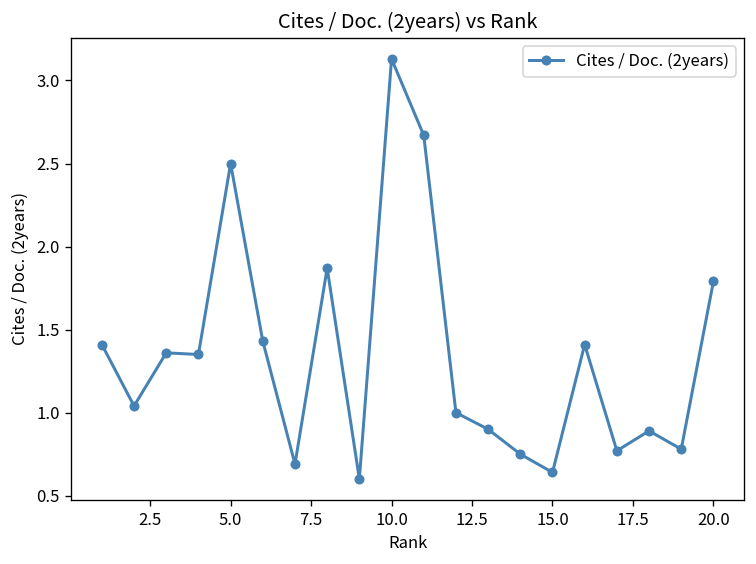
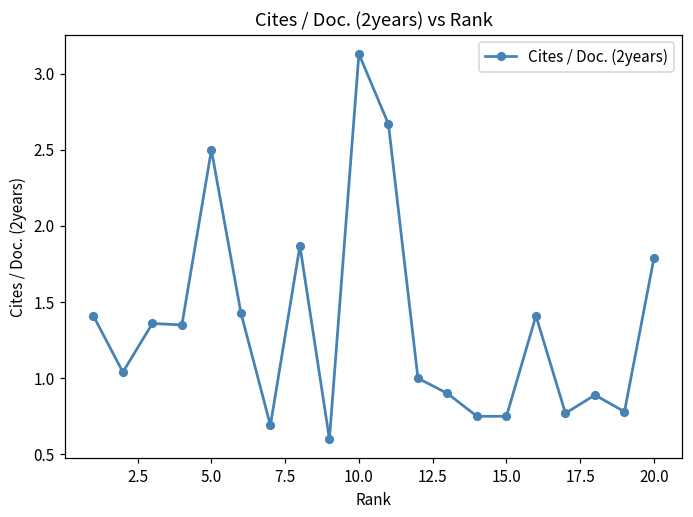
  {
    "5.0": 2.50,
    "10.0": 3.13,
-   "15.0": 0.64,
+   "15.0": 0.75,
    "20.0": 1.79
  }
